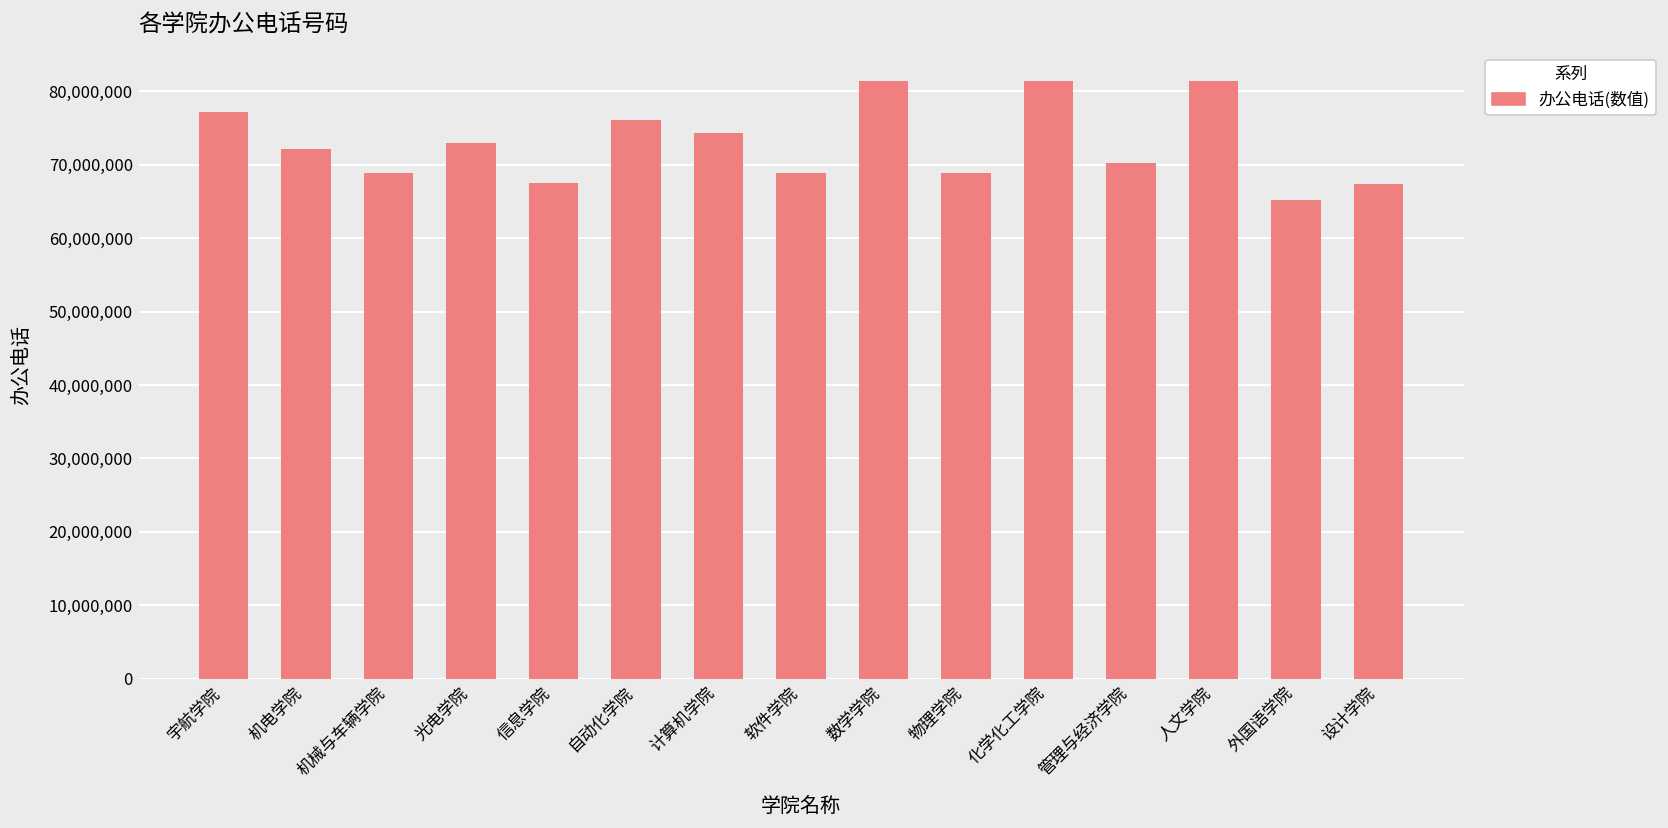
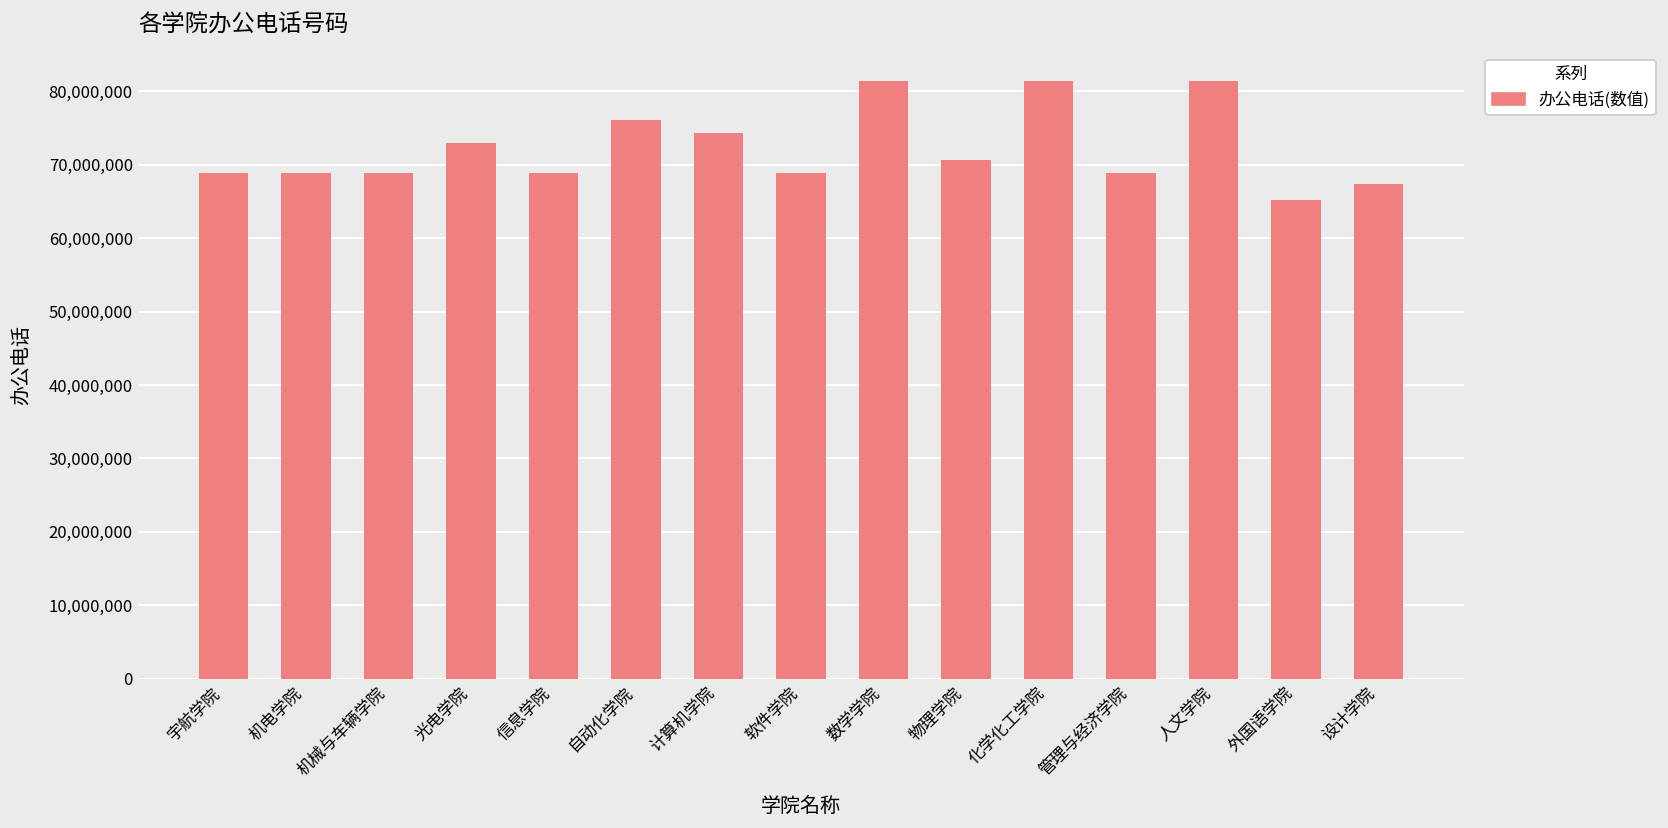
  {
-   "宇航学院": "77,000,000",
-   "机电学院": "72,000,000",
+   "宇航学院": "69,000,000",
+   "机电学院": "69,000,000",
    "机械与车辆学院": "69,000,000",
    "光电学院": "73,000,000",
-   "信息学院": "68,000,000",
+   "信息学院": "69,000,000",
    "自动化学院": "76,000,000",
    "计算机学院": "74,000,000",
    "软件学院": "69,000,000",
    "数学学院": "81,000,000",
-   "物理学院": "69,000,000",
+   "物理学院": "71,000,000",
    "化学化工学院": "81,000,000",
-   "管理与经济学院": "70,000,000",
+   "管理与经济学院": "69,000,000",
    "人文学院": "81,000,000",
    "外国语学院": "65,000,000",
    "设计学院": "67,000,000"
  }
